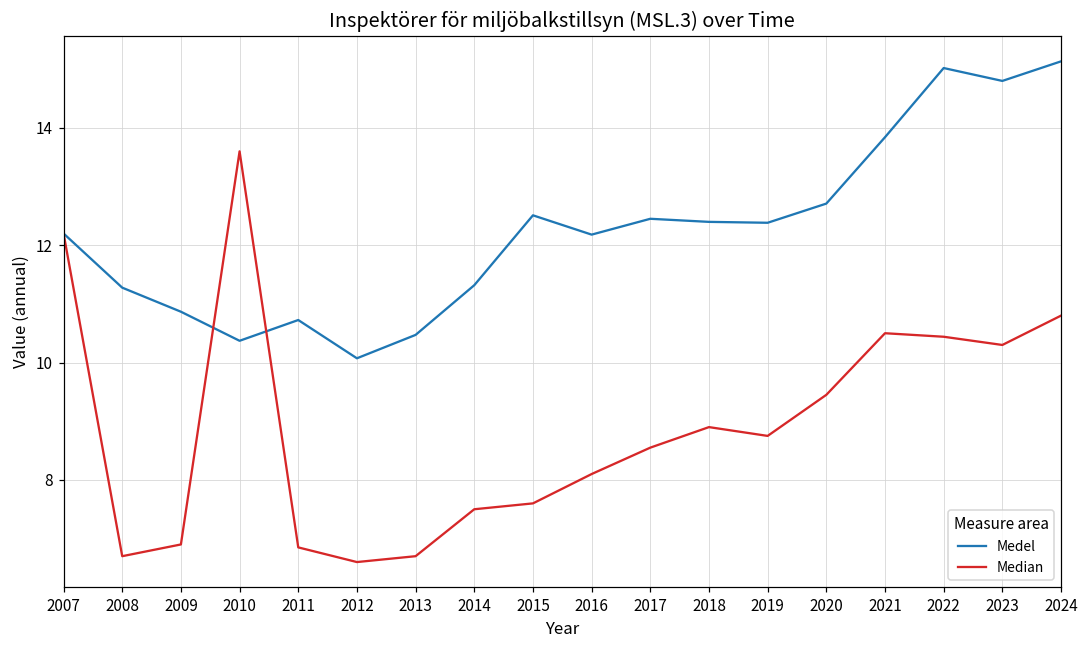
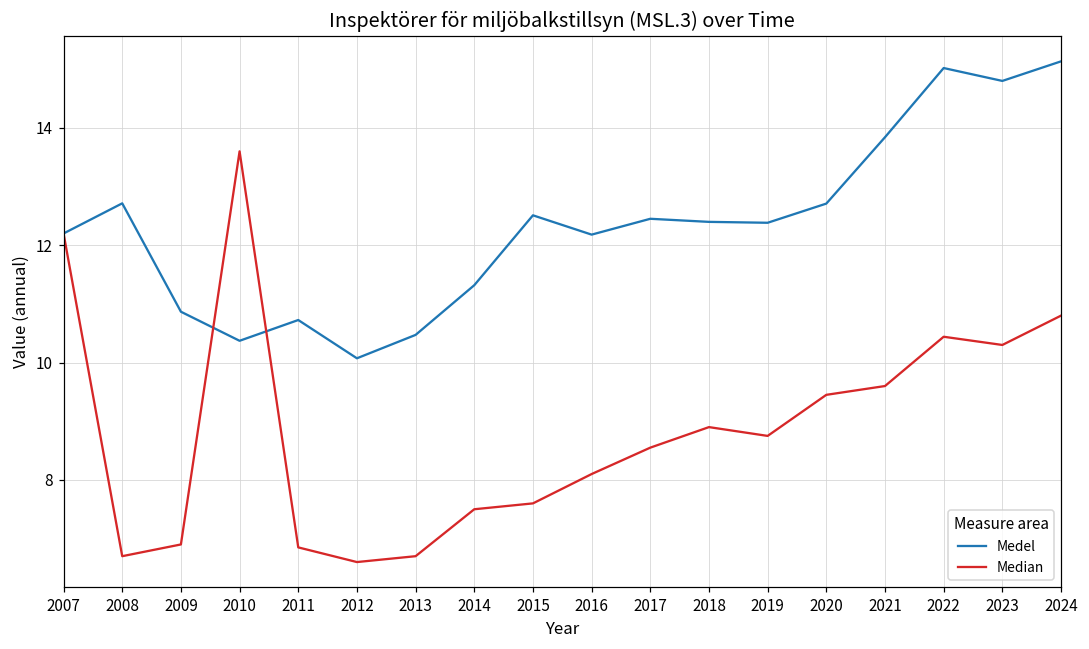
  {
    "Medel": {
-     "2008": 11.3,
+     "2008": 12.7,
      "2009": 10.9,
      "2010": 10.4,
      "2011": 10.7,
      "2012": 10.1,
      "2013": 10.5,
      "2014": 11.3,
      "2015": 12.5,
      "2016": 12.2,
      "2017": 12.5,
      "2018": 12.4,
      "2019": 12.4,
      "2020": 12.7,
      "2021": 13.8,
      "2022": 15.0,
      "2023": 14.8,
      "2024": 15.1
    },
    "Median": {
      "2008": 6.7,
      "2009": 6.9,
      "2010": 13.6,
      "2011": 6.9,
      "2012": 6.6,
      "2013": 6.7,
      "2014": 7.5,
      "2015": 7.6,
      "2016": 8.1,
      "2017": 8.6,
      "2018": 8.9,
      "2019": 8.8,
      "2020": 9.5,
-     "2021": 10.5,
+     "2021": 9.6,
      "2022": 10.4,
      "2023": 10.3,
      "2024": 10.8
    }
  }
